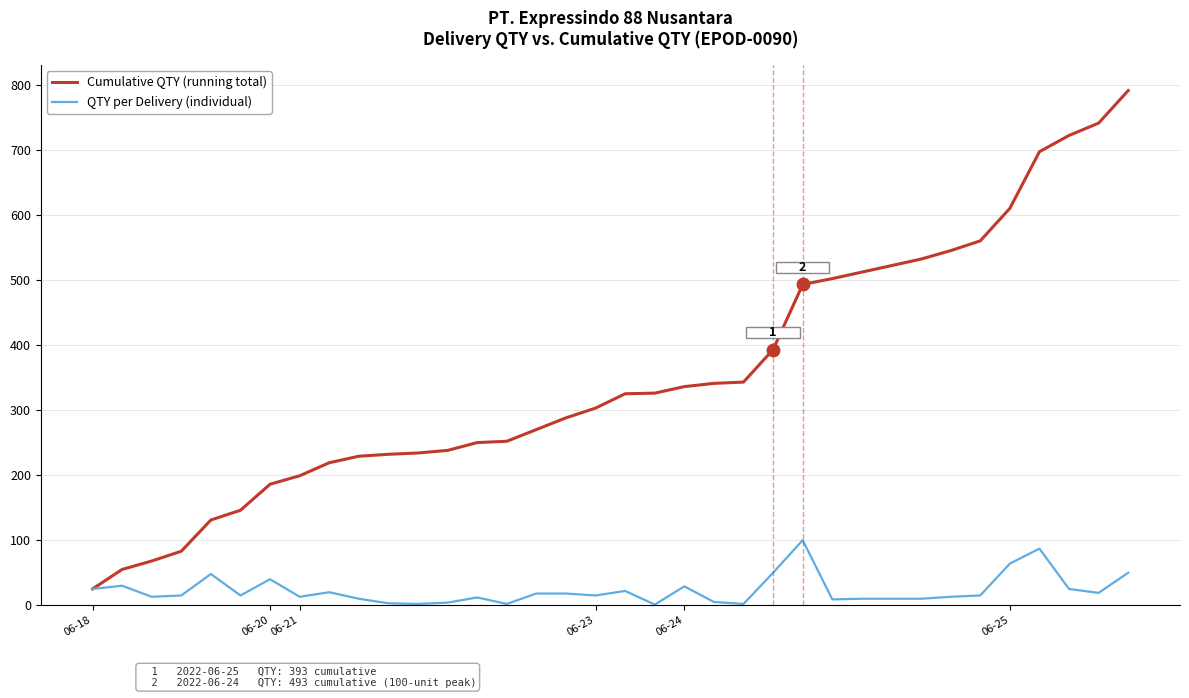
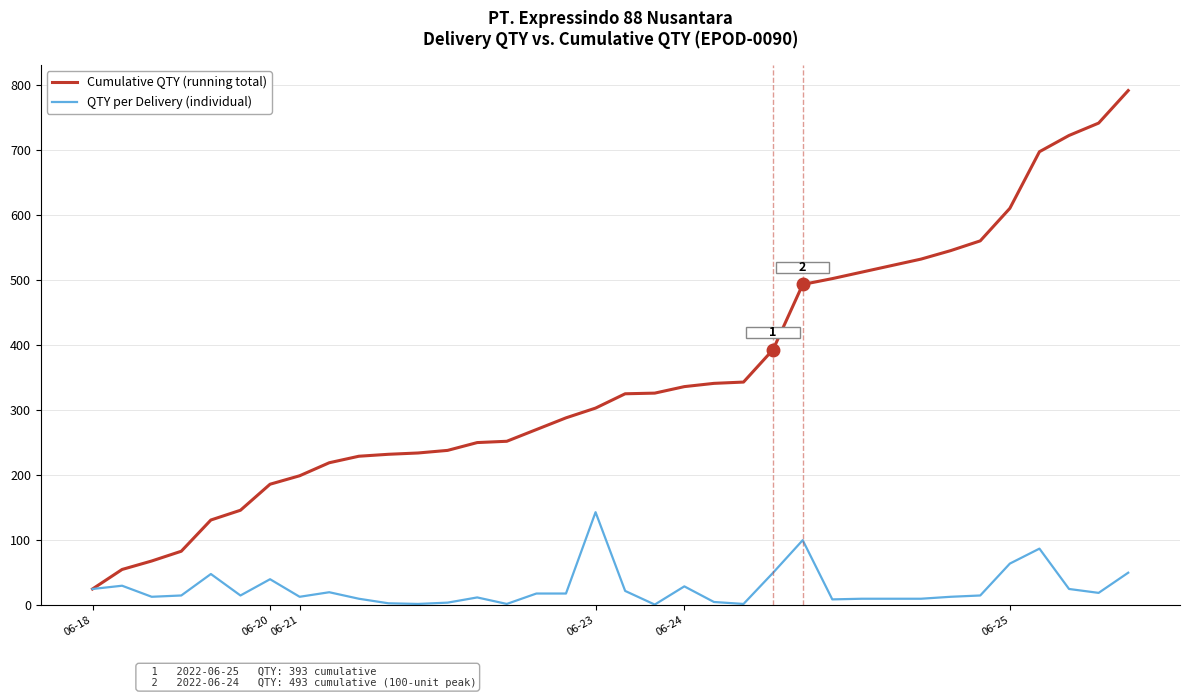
  {
    "QTY per Delivery (individual)": {
      "06-20": 40,
      "06-21": 10,
-     "06-23": 20,
+     "06-23": 140,
      "06-24": 30,
      "06-25": 60
    }
  }
